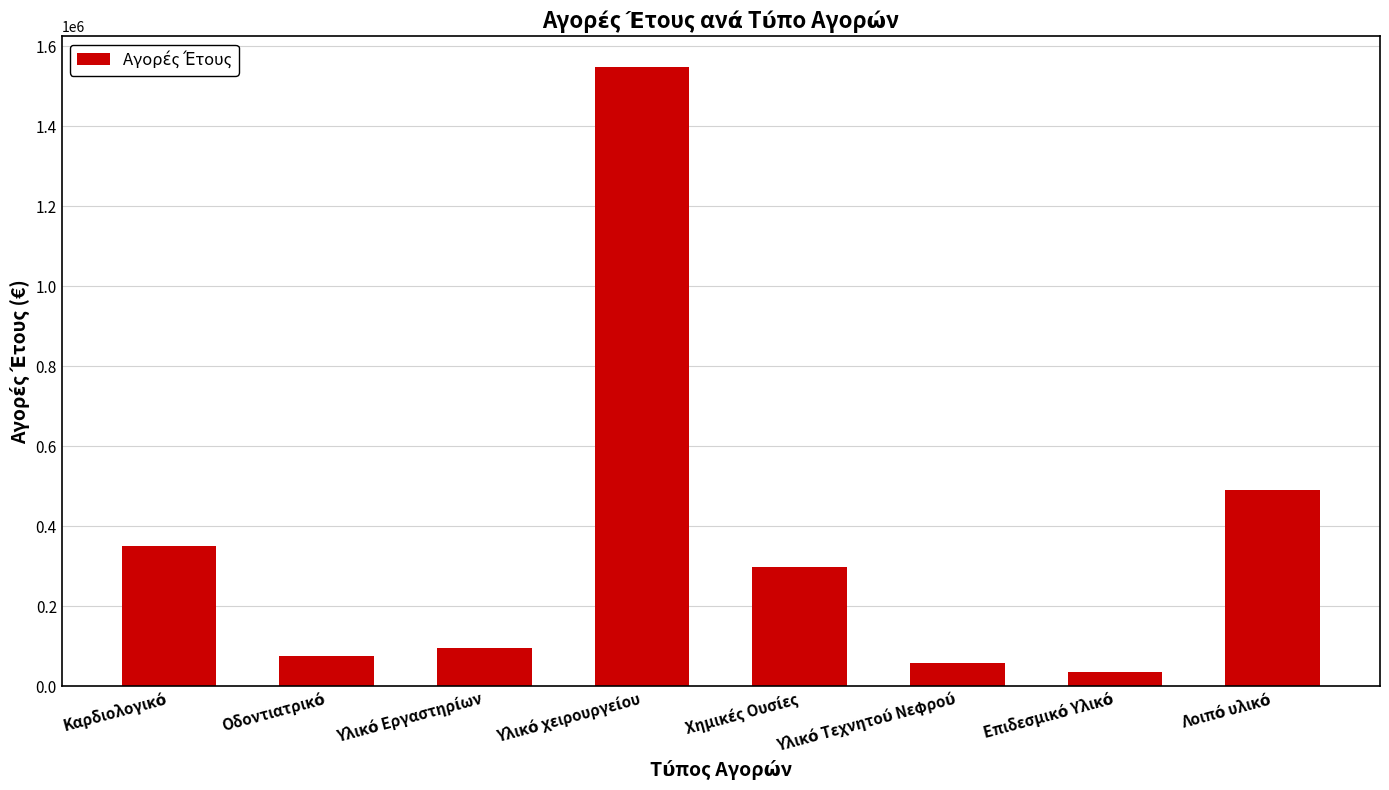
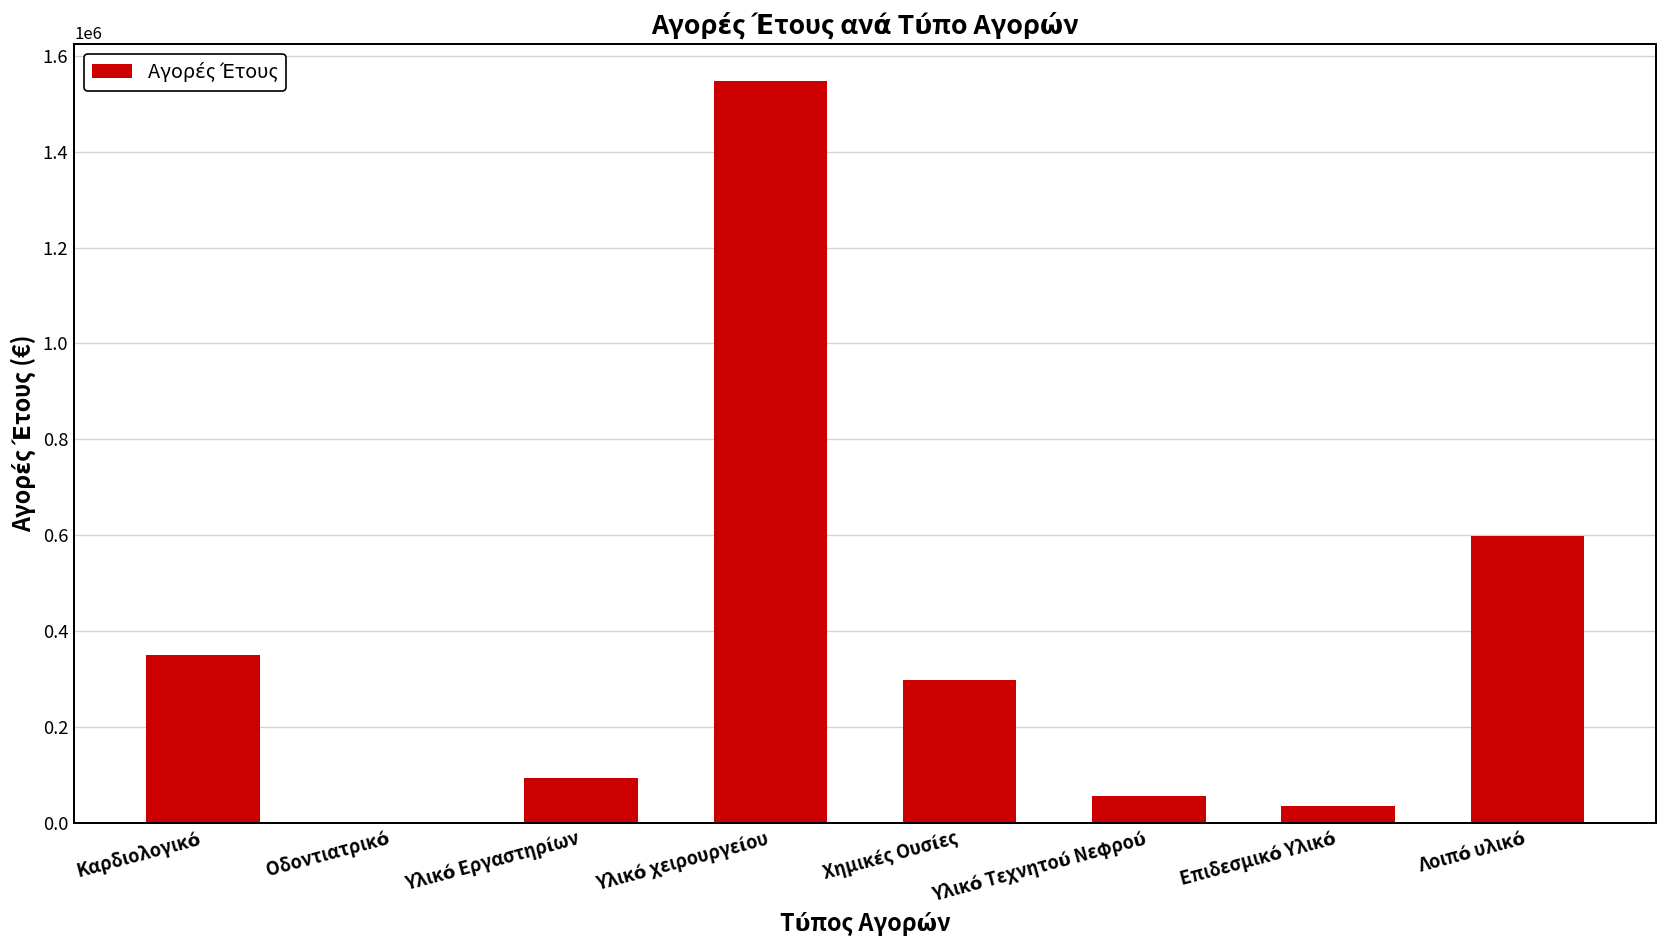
  {
    "Καρδιολογικό": 350000,
-   "Οδοντιατρικό": 80000,
+   "Οδοντιατρικό": 0,
    "Υλικό Εργαστηρίων": 90000,
    "Υλικό χειρουργείου": 1550000,
    "Χημικές Ουσίες": 300000,
    "Υλικό Τεχνητού Νεφρού": 60000,
    "Επιδεσμικό Υλικό": 40000,
-   "Λοιπό υλικό": 490000
+   "Λοιπό υλικό": 600000
  }
